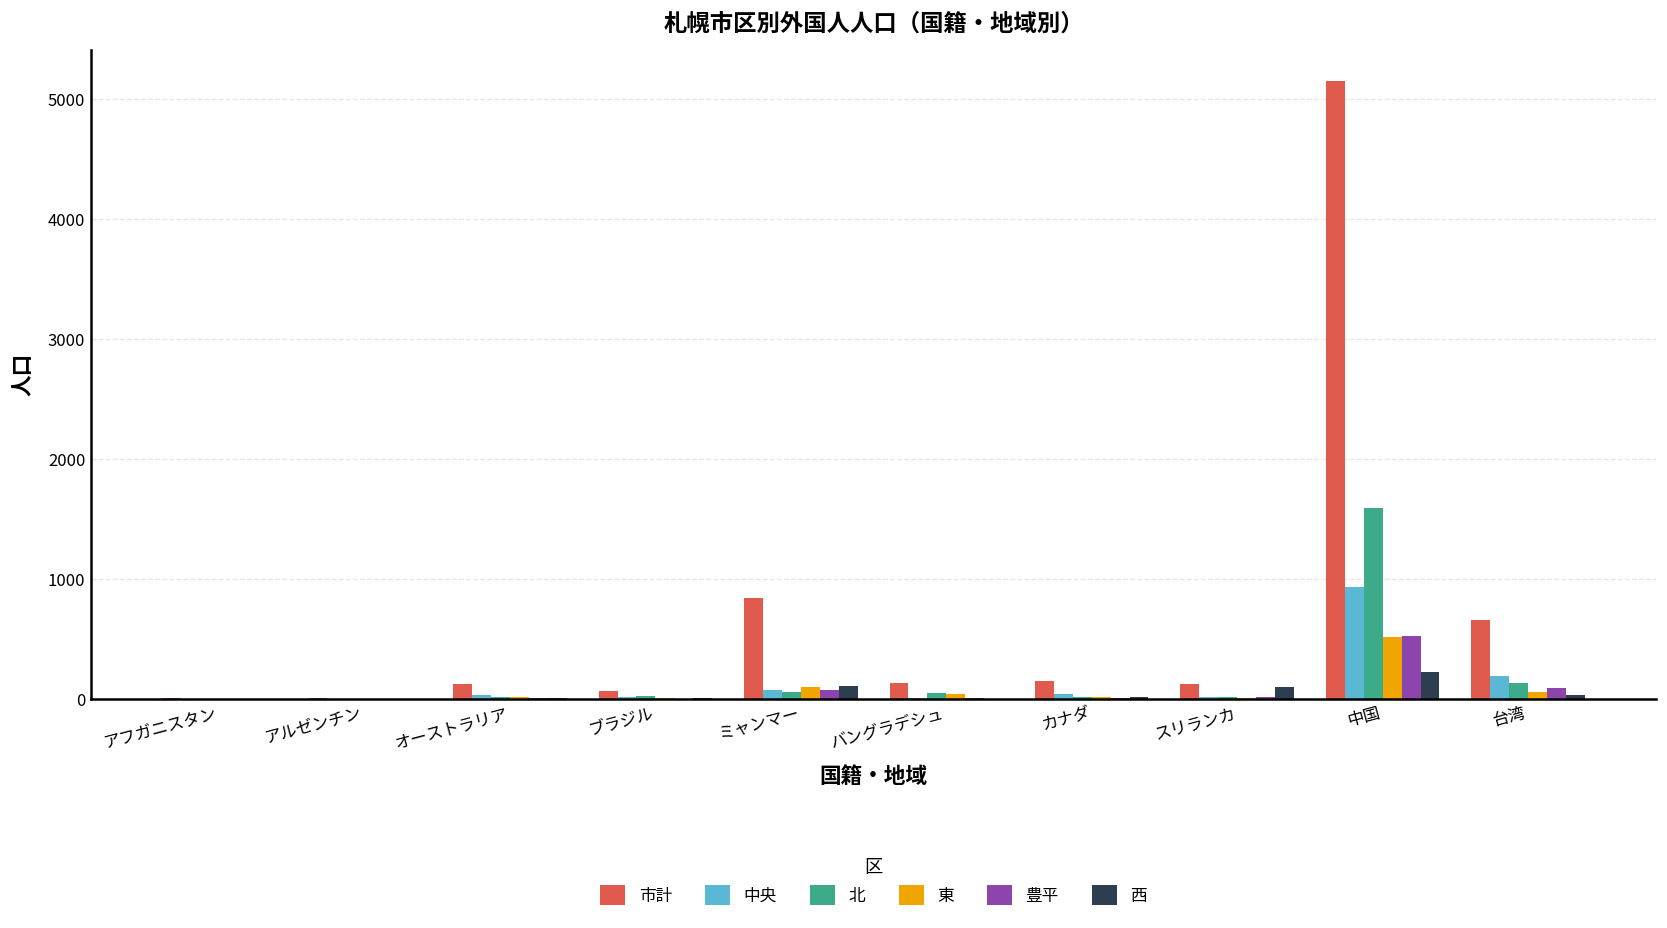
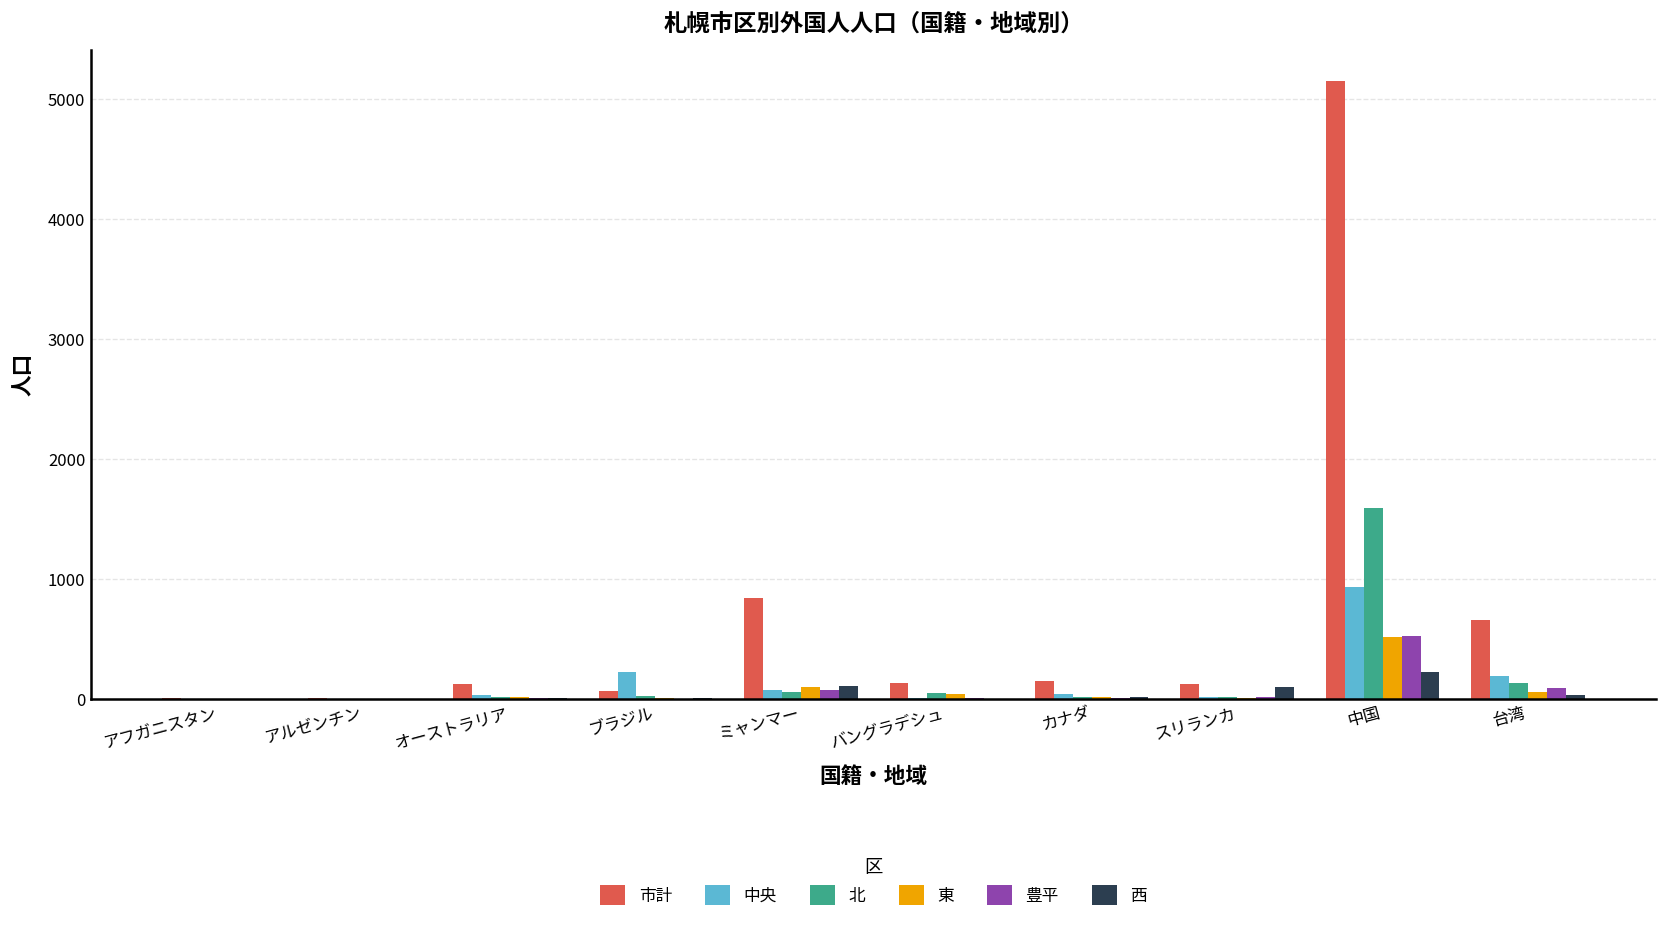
  {
    "市計": {
      "オーストラリア": 130,
      "ブラジル": 70,
      "ミャンマー": 840,
      "バングラデシュ": 140,
      "カナダ": 150,
      "スリランカ": 130,
      "中国": 5150,
      "台湾": 660
    },
    "中央": {
      "アフガニスタン": 0,
      "アルゼンチン": 0,
      "オーストラリア": 40,
-     "ブラジル": 20,
+     "ブラジル": 220,
      "ミャンマー": 80,
      "カナダ": 40,
      "中国": 940,
      "台湾": 190
    },
    "北": {
      "アフガニスタン": 0,
      "ミャンマー": 60,
      "バングラデシュ": 60,
      "中国": 1590,
      "台湾": 130
    },
    "東": {
      "アフガニスタン": 0,
      "ミャンマー": 100,
      "バングラデシュ": 50,
      "中国": 520,
      "台湾": 60
    },
    "豊平": {
      "アフガニスタン": 0,
      "アルゼンチン": 0,
      "ミャンマー": 80,
      "中国": 520,
      "台湾": 90
    },
    "西": {
      "アフガニスタン": 0,
      "ミャンマー": 110,
      "スリランカ": 100,
      "中国": 230,
      "台湾": 40
    }
  }
